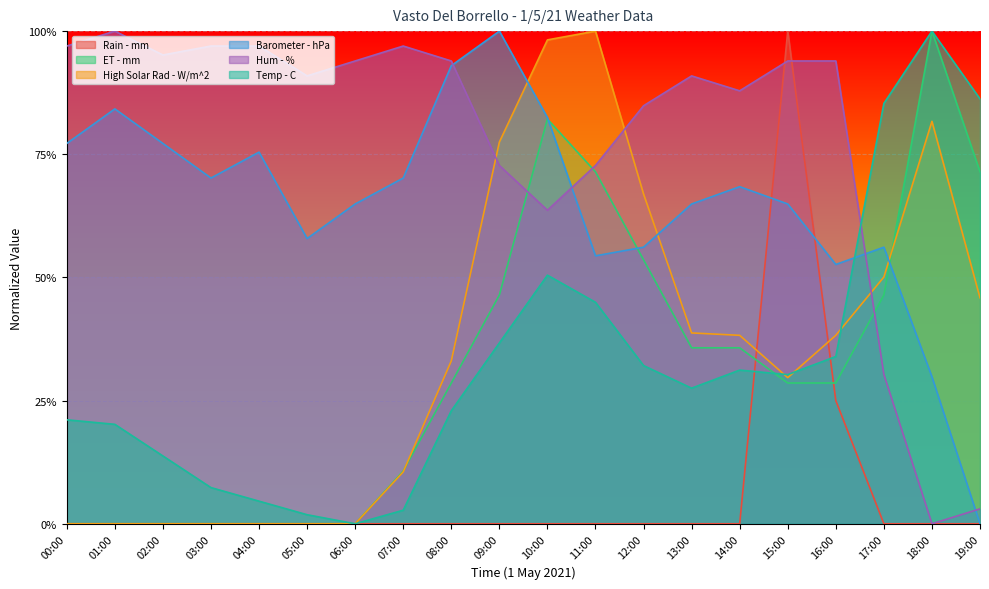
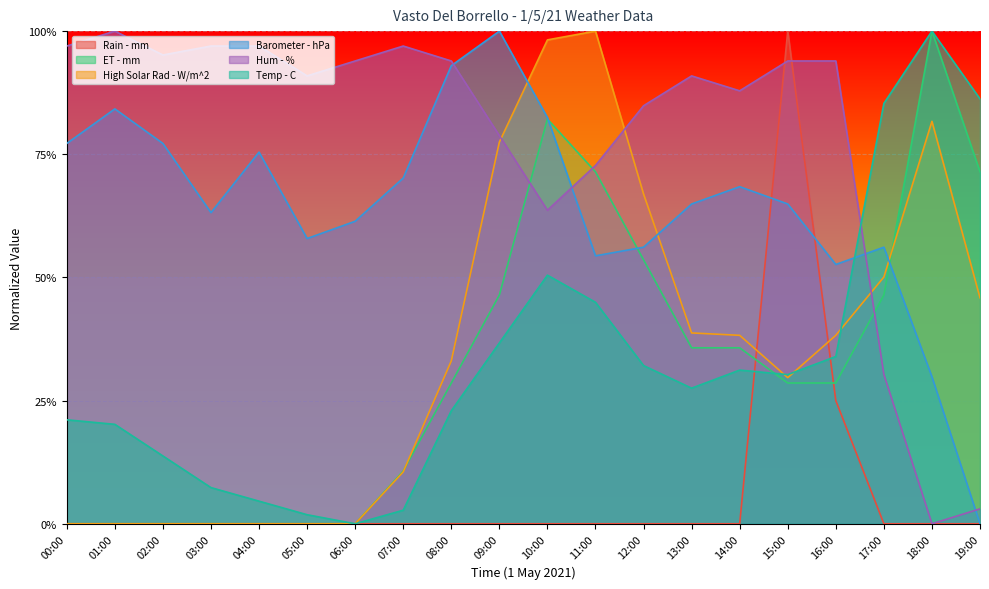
  {
    "Rain - mm": {
      "07:00": "0%",
      "08:00": "0%",
      "09:00": "0%",
      "10:00": "0%",
      "11:00": "0%",
      "12:00": "0%",
      "13:00": "0%",
      "14:00": "0%",
      "15:00": "100%",
      "16:00": "25%",
      "17:00": "0%"
    },
    "High Solar Rad - W/m^2": {
      "08:00": "33%",
      "09:00": "77%",
      "10:00": "98%",
      "11:00": "100%",
      "12:00": "67%",
      "13:00": "39%",
      "14:00": "38%",
      "15:00": "30%",
      "16:00": "38%",
      "17:00": "50%",
      "18:00": "82%",
      "19:00": "46%"
    },
    "Barometer - hPa": {
      "00:00": "77%",
      "01:00": "84%",
      "02:00": "77%",
-     "03:00": "70%",
+     "03:00": "63%",
      "04:00": "75%",
      "05:00": "58%",
-     "06:00": "65%",
+     "06:00": "61%",
      "07:00": "70%",
      "08:00": "93%",
      "09:00": "100%",
      "11:00": "54%",
      "12:00": "56%",
      "13:00": "65%",
      "14:00": "68%",
      "15:00": "65%",
      "16:00": "53%",
      "17:00": "56%",
      "18:00": "30%"
    },
    "Hum - %": {
      "00:00": "97%",
      "01:00": "100%",
      "06:00": "94%",
      "07:00": "97%",
      "08:00": "94%",
-     "09:00": "73%",
+     "09:00": "79%",
      "10:00": "64%",
      "11:00": "73%",
      "12:00": "85%",
      "13:00": "91%",
      "14:00": "88%",
      "15:00": "94%",
      "16:00": "94%",
      "17:00": "30%",
      "19:00": "3%"
    }
  }
